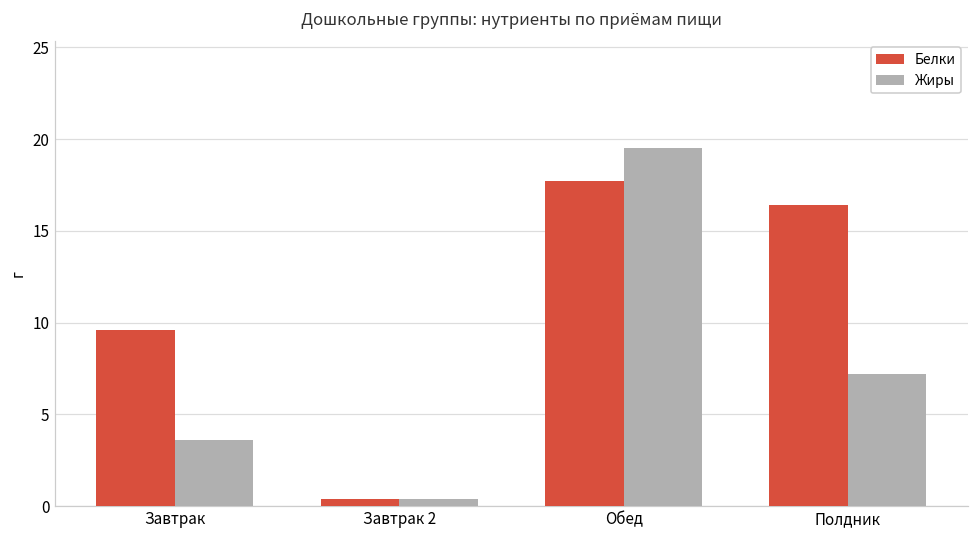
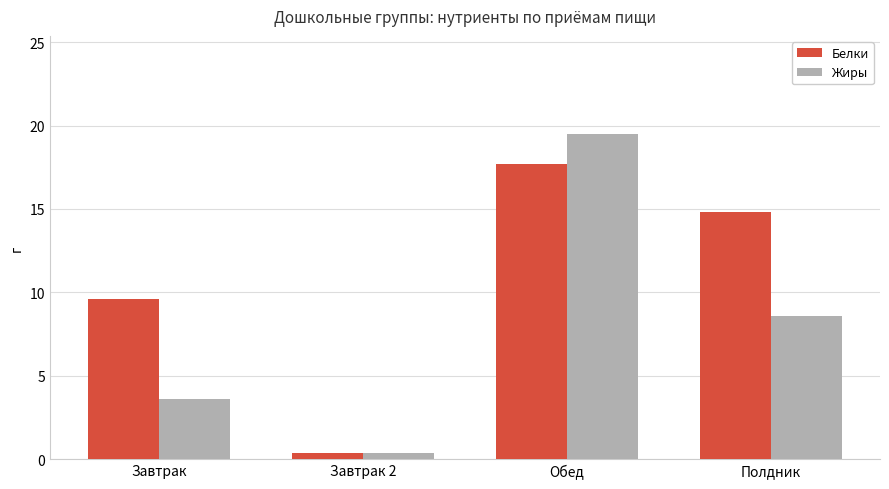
  {
    "Белки": {
      "Завтрак": 9.6,
      "Завтрак 2": 0.4,
      "Обед": 17.7,
-     "Полдник": 16.4
+     "Полдник": 14.8
    },
    "Жиры": {
      "Завтрак": 3.6,
      "Завтрак 2": 0.4,
      "Обед": 19.5,
-     "Полдник": 7.2
+     "Полдник": 8.6
    }
  }
